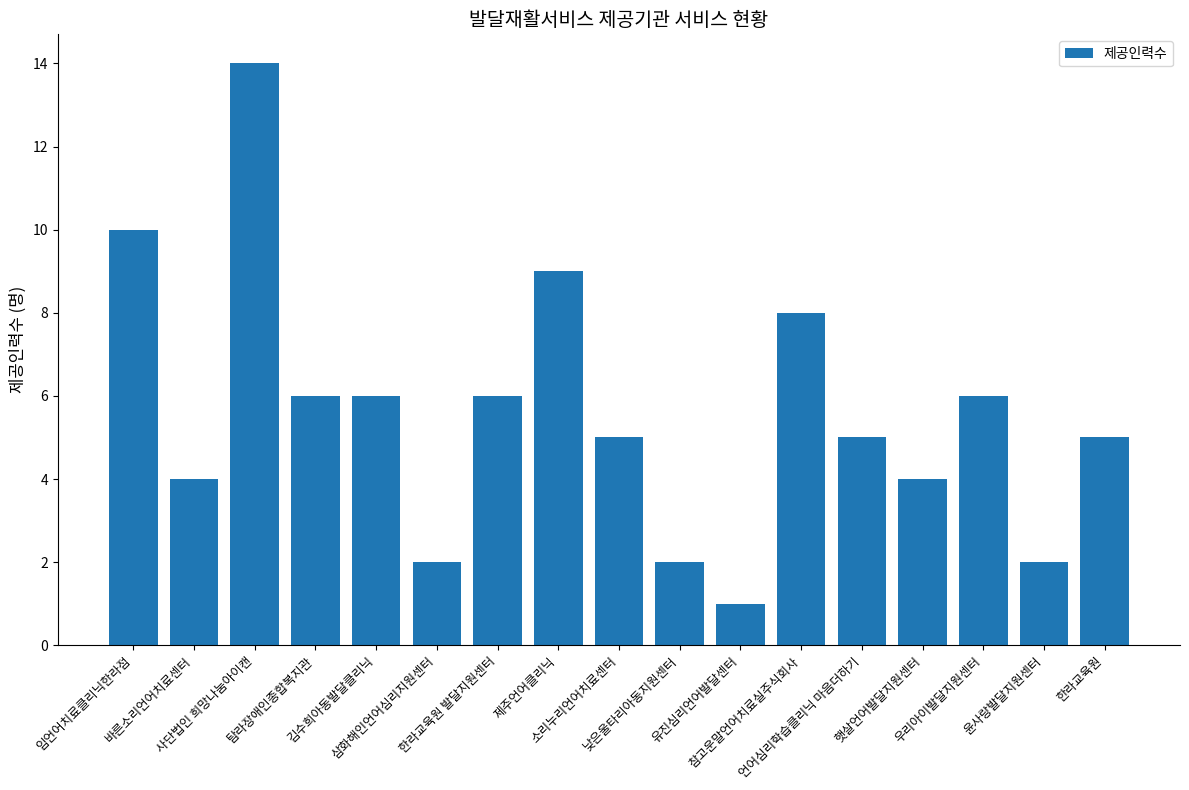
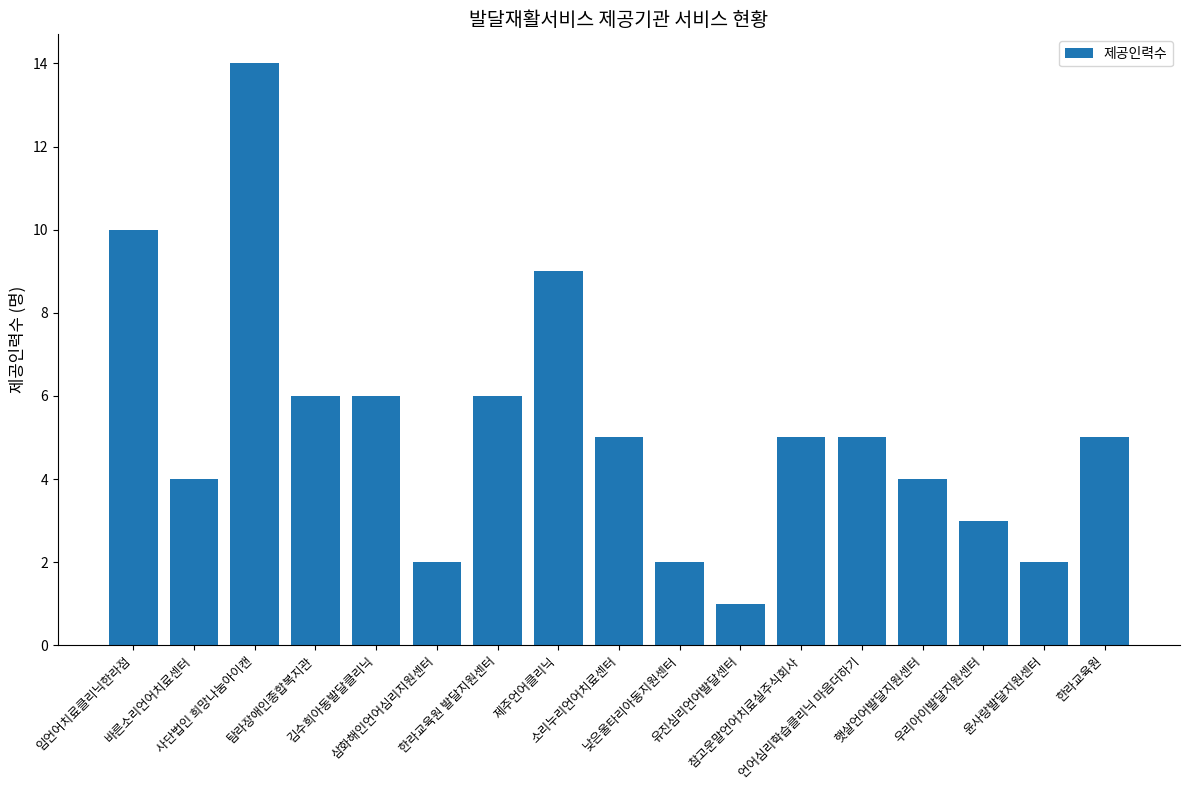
  {
    "임언어치료클리닉한라점": 10,
    "바른소리언어치료센터": 4,
    "사단법인 희망나눔아이캔": 14,
    "탐라장애인종합복지관": 6,
    "김수희아동발달클리닉": 6,
    "삼화해인언어심리지원센터": 2,
    "한라교육원 발달지원센터": 6,
    "제주언어클리닉": 9,
    "소리누리언어치료센터": 5,
    "낮은울타리아동지원센터": 2,
    "유진심리언어발달센터": 1,
-   "참고운말언어치료실주식회사": 8,
+   "참고운말언어치료실주식회사": 5,
    "언어심리학습클리닉 마음더하기": 5,
    "햇살언어발달지원센터": 4,
-   "우리아이발달지원센터": 6,
+   "우리아이발달지원센터": 3,
    "윤사랑발달지원센터": 2,
    "한라교육원": 5
  }
